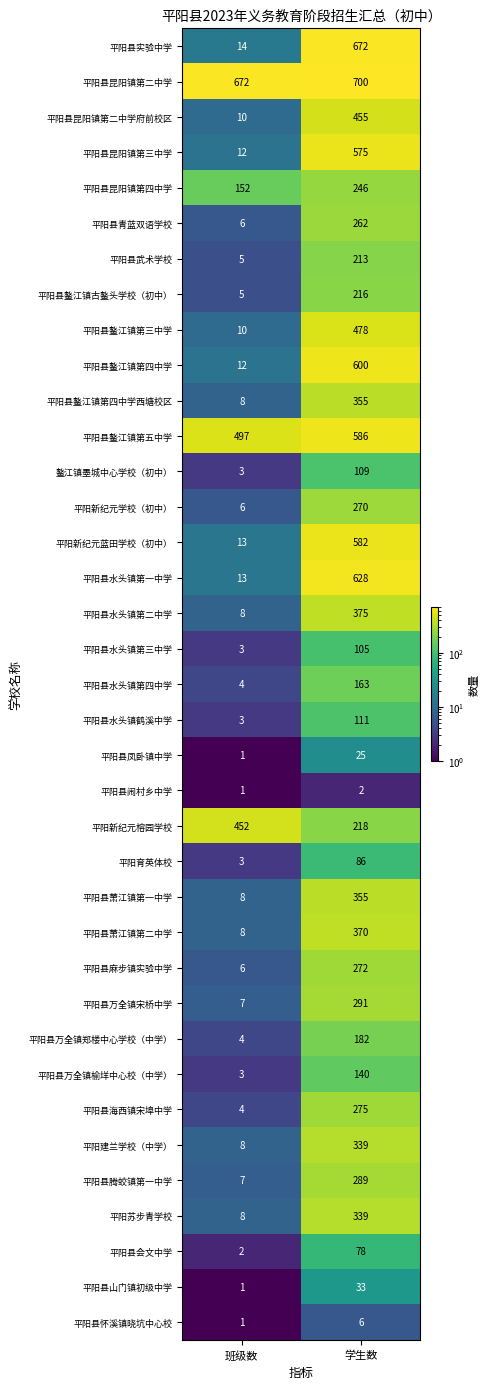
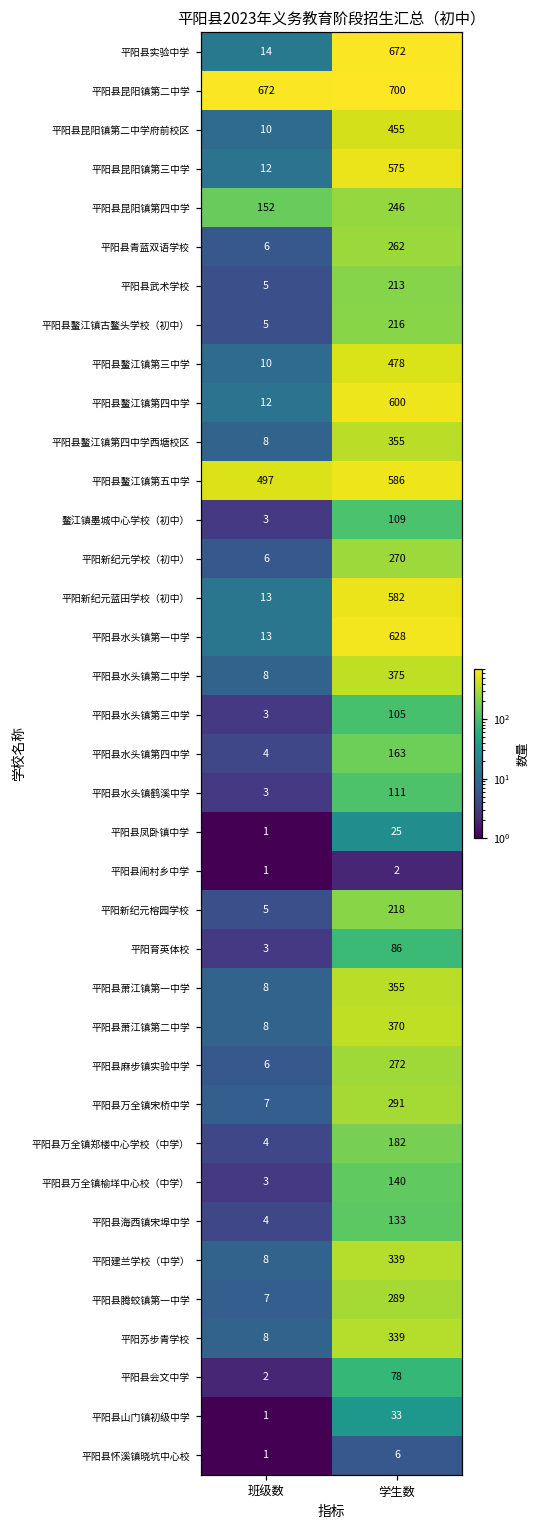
  {
    "平阳县实验中学": {
      "班级数": 14,
      "学生数": 672
    },
    "平阳县昆阳镇第二中学": {
      "班级数": 672,
      "学生数": 700
    },
    "平阳县昆阳镇第二中学府前校区": {
      "班级数": 10,
      "学生数": 455
    },
    "平阳县昆阳镇第三中学": {
      "班级数": 12,
      "学生数": 575
    },
    "平阳县昆阳镇第四中学": {
      "班级数": 152,
      "学生数": 246
    },
    "平阳县青蓝双语学校": {
      "班级数": 6,
      "学生数": 262
    },
    "平阳县武术学校": {
      "班级数": 5,
      "学生数": 213
    },
    "平阳县鳌江镇古鳌头学校（初中）": {
      "班级数": 5,
      "学生数": 216
    },
    "平阳县鳌江镇第三中学": {
      "班级数": 10,
      "学生数": 478
    },
    "平阳县鳌江镇第四中学": {
      "班级数": 12,
      "学生数": 600
    },
    "平阳县鳌江镇第四中学西塘校区": {
      "班级数": 8,
      "学生数": 355
    },
    "平阳县鳌江镇第五中学": {
      "班级数": 497,
      "学生数": 586
    },
    "鳌江镇墨城中心学校（初中）": {
      "班级数": 3,
      "学生数": 109
    },
    "平阳新纪元学校（初中）": {
      "班级数": 6,
      "学生数": 270
    },
    "平阳新纪元蓝田学校（初中）": {
      "班级数": 13,
      "学生数": 582
    },
    "平阳县水头镇第一中学": {
      "班级数": 13,
      "学生数": 628
    },
    "平阳县水头镇第二中学": {
      "班级数": 8,
      "学生数": 375
    },
    "平阳县水头镇第三中学": {
      "班级数": 3,
      "学生数": 105
    },
    "平阳县水头镇第四中学": {
      "班级数": 4,
      "学生数": 163
    },
    "平阳县水头镇鹤溪中学": {
      "班级数": 3,
      "学生数": 111
    },
    "平阳县凤卧镇中学": {
      "班级数": 1,
      "学生数": 25
    },
    "平阳县闹村乡中学": {
      "班级数": 1,
      "学生数": 2
    },
    "平阳新纪元榕园学校": {
-     "班级数": 452,
+     "班级数": 5,
      "学生数": 218
    },
    "平阳育英体校": {
      "班级数": 3,
      "学生数": 86
    },
    "平阳县萧江镇第一中学": {
      "班级数": 8,
      "学生数": 355
    },
    "平阳县萧江镇第二中学": {
      "班级数": 8,
      "学生数": 370
    },
    "平阳县麻步镇实验中学": {
      "班级数": 6,
      "学生数": 272
    },
    "平阳县万全镇宋桥中学": {
      "班级数": 7,
      "学生数": 291
    },
    "平阳县万全镇郑楼中心学校（中学）": {
      "班级数": 4,
      "学生数": 182
    },
    "平阳县万全镇榆垟中心校（中学）": {
      "班级数": 3,
      "学生数": 140
    },
    "平阳县海西镇宋埠中学": {
      "班级数": 4,
-     "学生数": 275
+     "学生数": 133
    },
    "平阳建兰学校（中学）": {
      "班级数": 8,
      "学生数": 339
    },
    "平阳县腾蛟镇第一中学": {
      "班级数": 7,
      "学生数": 289
    },
    "平阳苏步青学校": {
      "班级数": 8,
      "学生数": 339
    },
    "平阳县会文中学": {
      "班级数": 2,
      "学生数": 78
    },
    "平阳县山门镇初级中学": {
      "班级数": 1,
      "学生数": 33
    },
    "平阳县怀溪镇晓坑中心校": {
      "班级数": 1,
      "学生数": 6
    }
  }
